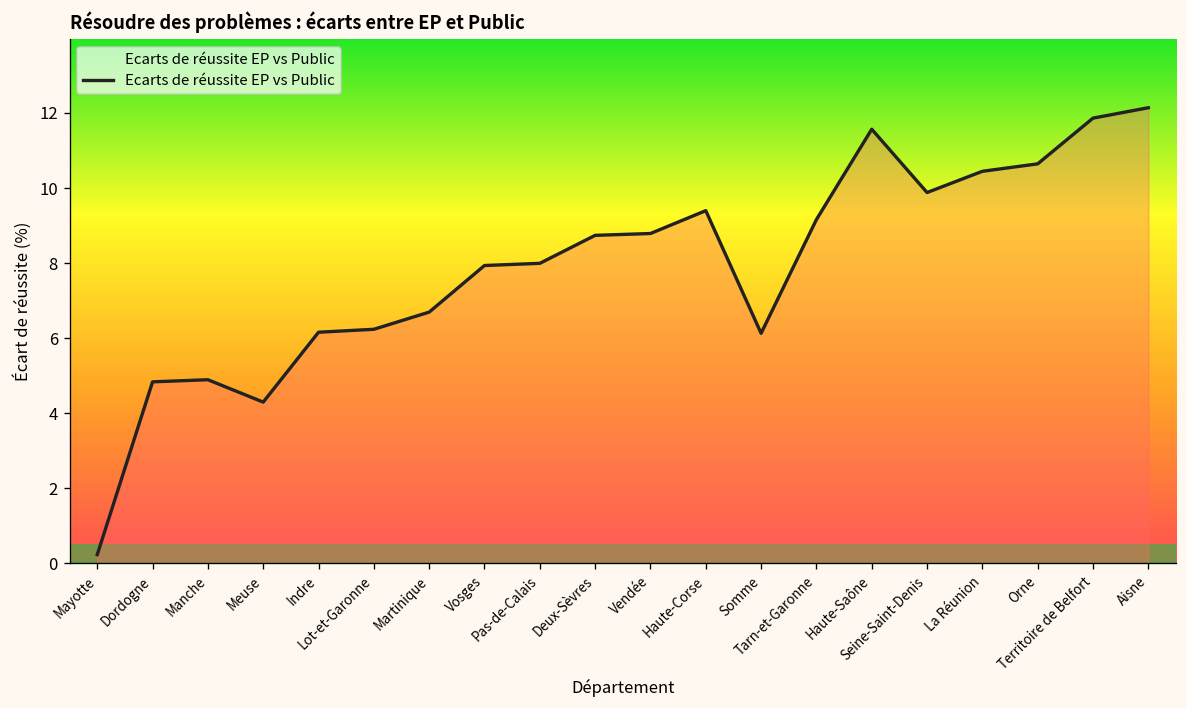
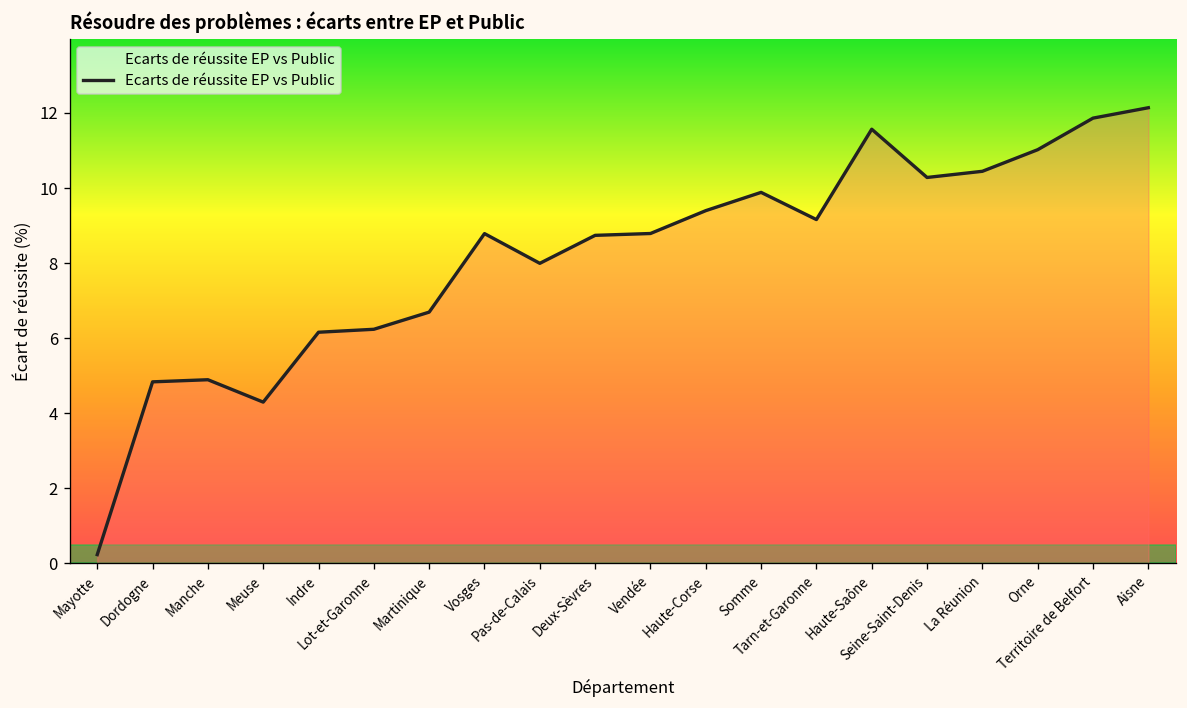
  {
    "Dordogne": 4.8,
    "Manche": 4.9,
    "Meuse": 4.3,
    "Indre": 6.2,
    "Lot-et-Garonne": 6.2,
    "Martinique": 6.7,
-   "Vosges": 7.9,
+   "Vosges": 8.8,
    "Pas-de-Calais": 8.0,
    "Deux-Sèvres": 8.7,
    "Vendée": 8.8,
    "Haute-Corse": 9.4,
-   "Somme": 6.1,
+   "Somme": 9.9,
    "Tarn-et-Garonne": 9.2,
    "Haute-Saône": 11.6,
-   "Seine-Saint-Denis": 9.9,
+   "Seine-Saint-Denis": 10.3,
    "La Réunion": 10.4,
-   "Orne": 10.6,
+   "Orne": 11.0,
    "Territoire de Belfort": 11.9,
    "Aisne": 12.1
  }
